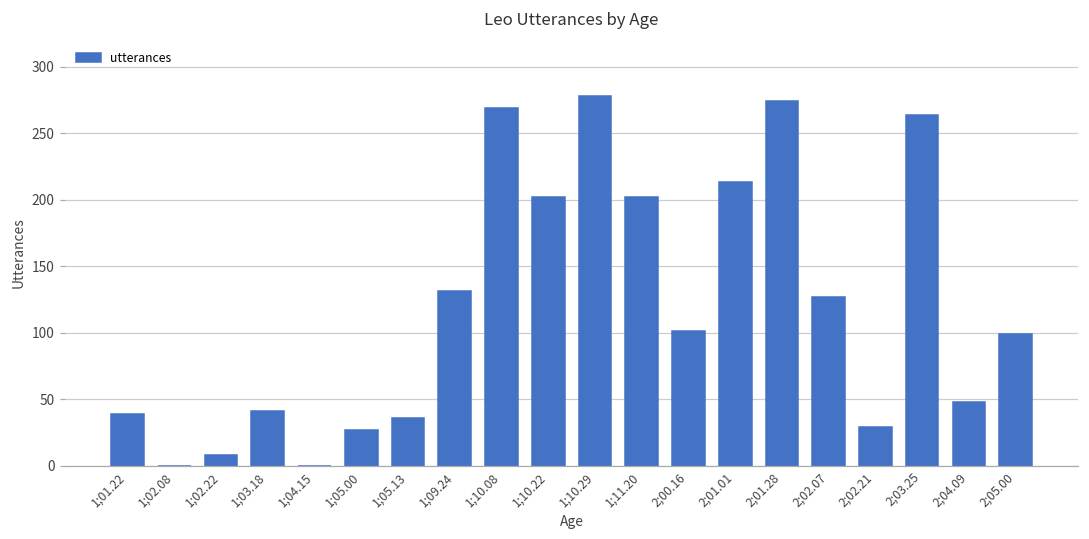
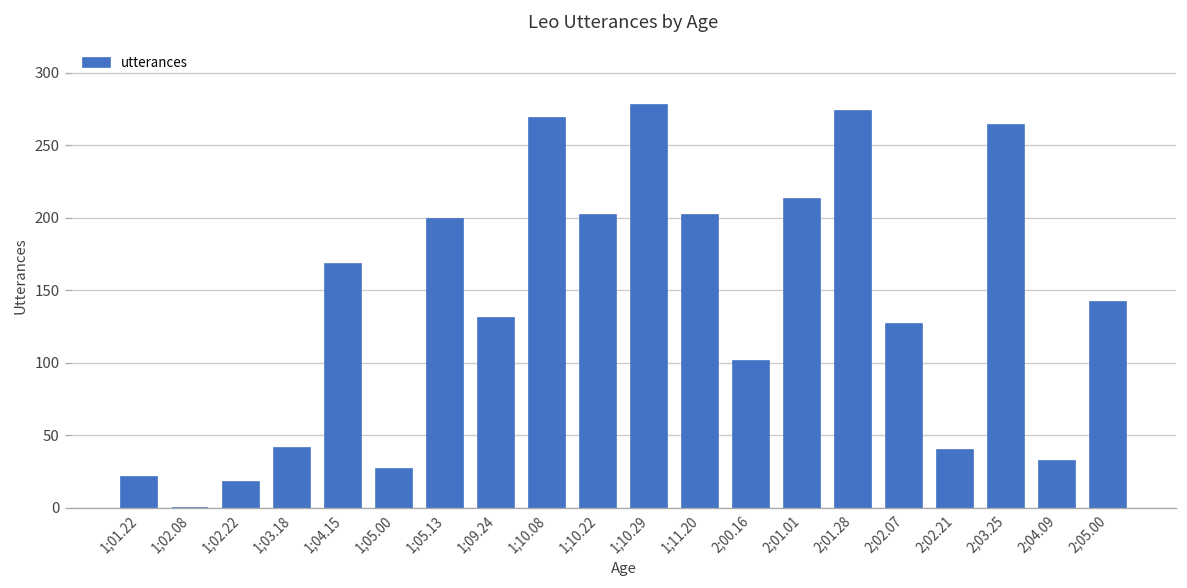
  {
-   "1;01.22": 39,
+   "1;01.22": 21,
    "1;02.08": 0,
-   "1;02.22": 8,
+   "1;02.22": 18,
    "1;03.18": 41,
-   "1;04.15": 0,
+   "1;04.15": 168,
    "1;05.00": 27,
-   "1;05.13": 36,
+   "1;05.13": 199,
    "1;09.24": 131,
    "1;10.08": 269,
    "1;10.22": 202,
    "1;10.29": 278,
    "1;11.20": 202,
    "2;00.16": 101,
    "2;01.01": 213,
    "2;01.28": 274,
    "2;02.07": 127,
-   "2;02.21": 29,
+   "2;02.21": 40,
    "2;03.25": 264,
-   "2;04.09": 48,
-   "2;05.00": 99
+   "2;04.09": 32,
+   "2;05.00": 142
  }
